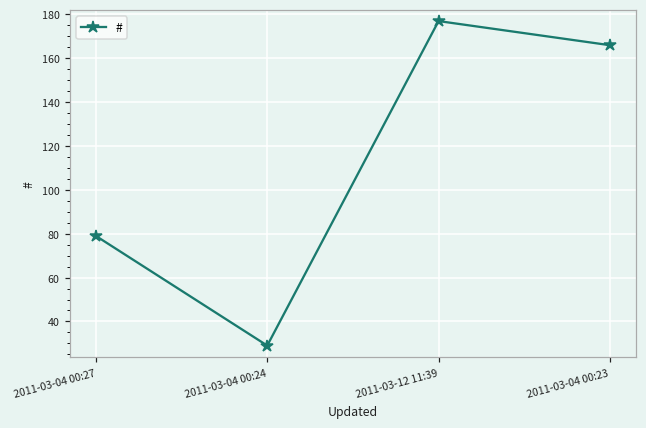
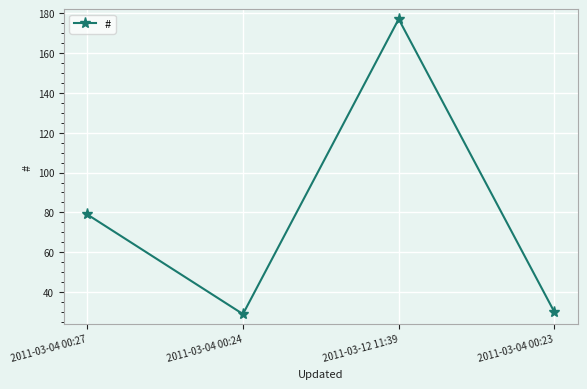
  {
    "2011-03-04 00:27": 79,
    "2011-03-04 00:24": 29,
    "2011-03-12 11:39": 177,
-   "2011-03-04 00:23": 166
+   "2011-03-04 00:23": 30
  }
